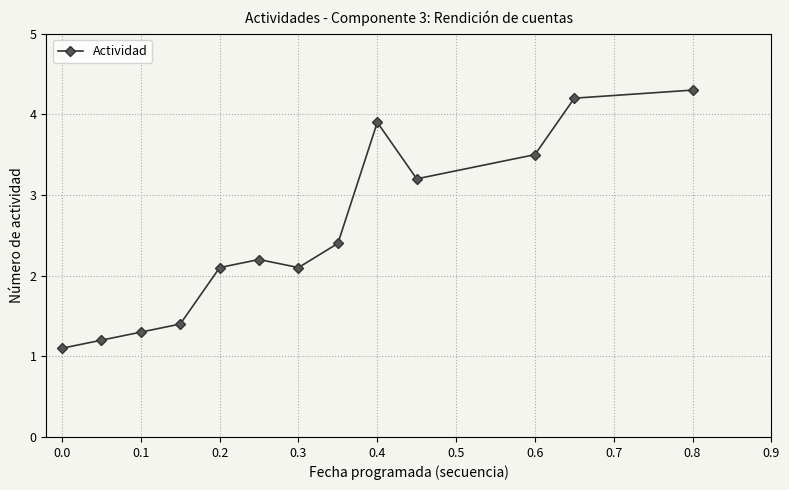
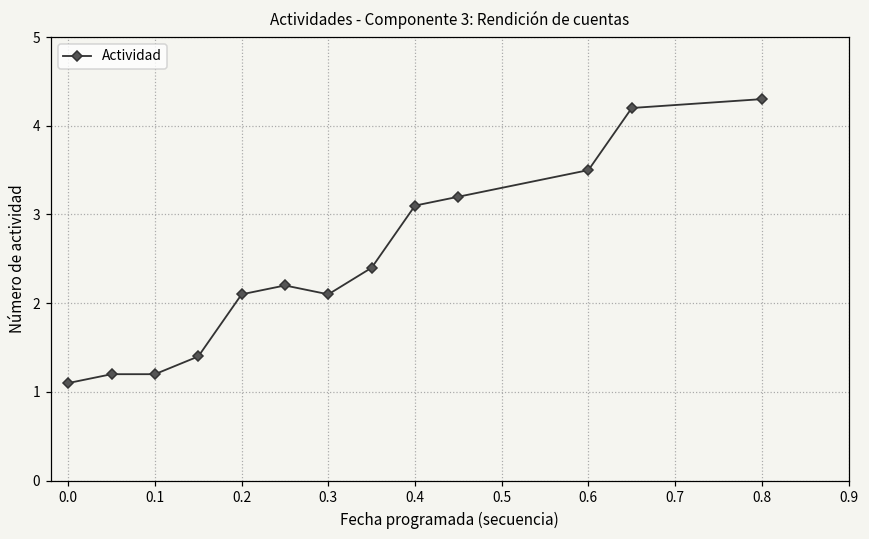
  {
    "0.0": 1.1,
-   "0.1": 1.3,
+   "0.1": 1.2,
    "0.2": 2.1,
    "0.3": 2.1,
-   "0.4": 3.9,
+   "0.4": 3.1,
    "0.6": 3.5,
    "0.8": 4.3
  }
